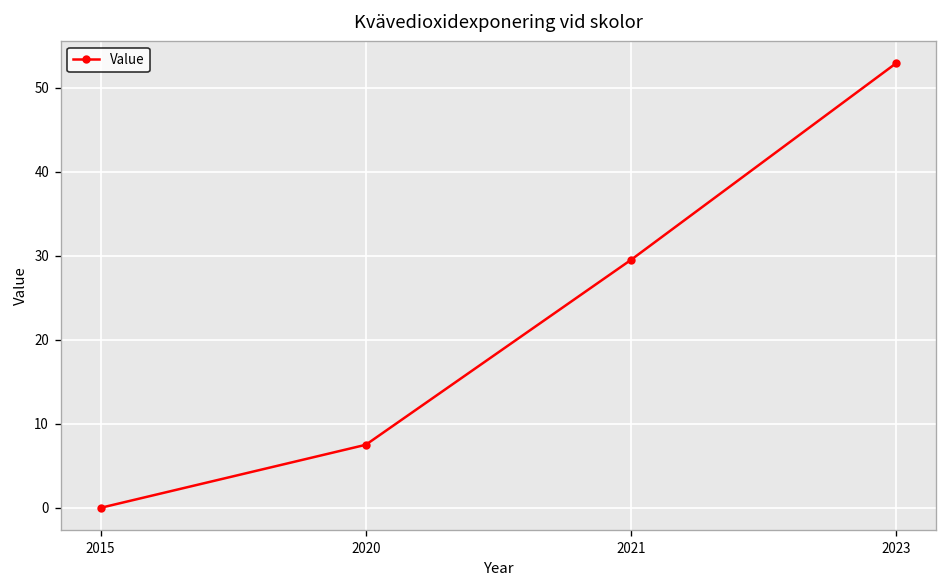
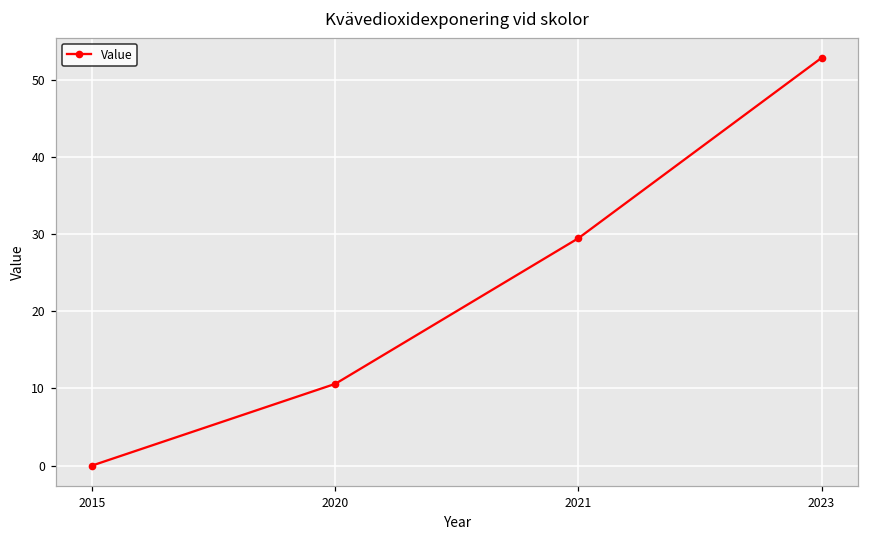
  {
    "2015": 0,
-   "2020": 8,
+   "2020": 11,
    "2021": 30,
    "2023": 53
  }
